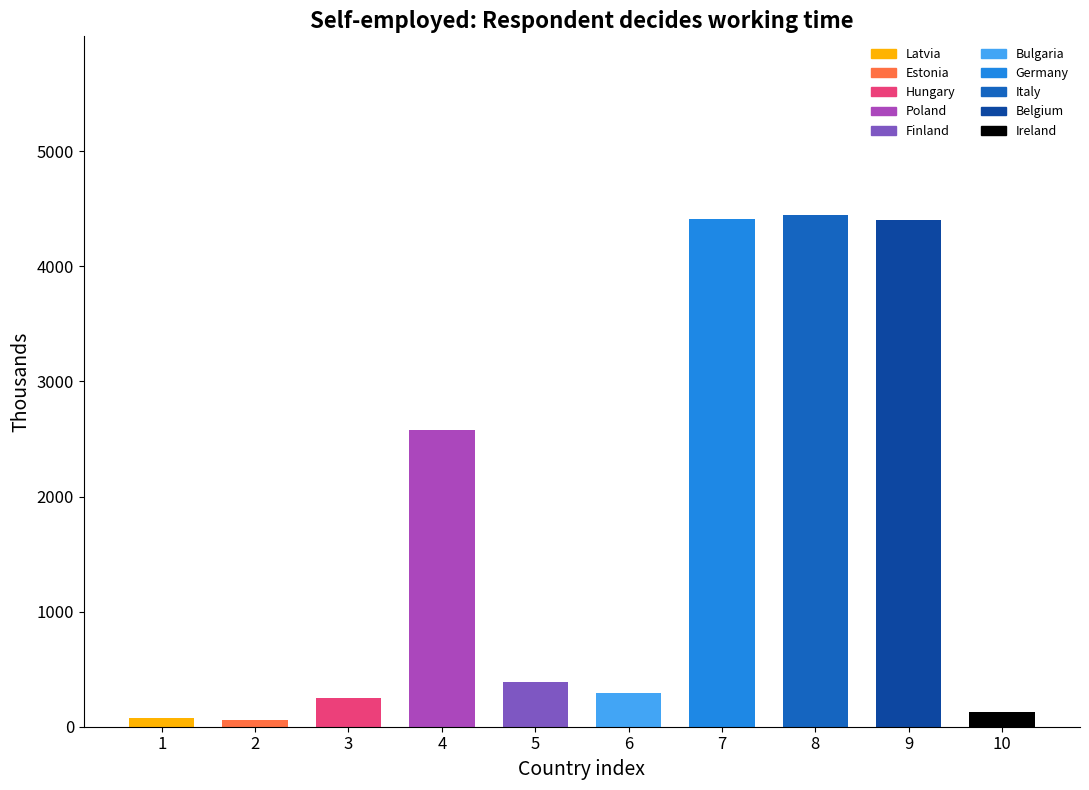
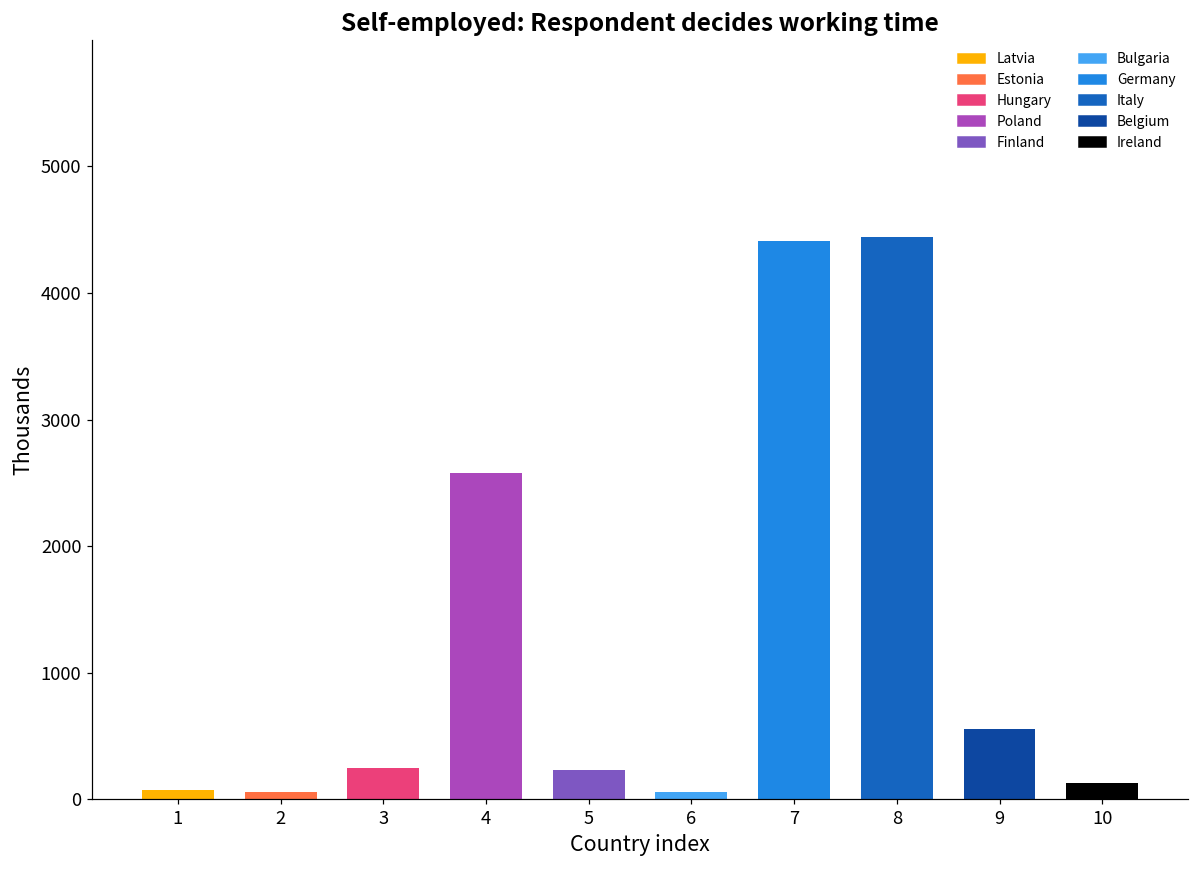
  {
    "1": 80,
    "2": 60,
    "3": 250,
    "4": 2580,
-   "5": 390,
-   "6": 290,
+   "5": 230,
+   "6": 60,
    "7": 4410,
    "8": 4440,
-   "9": 4410,
+   "9": 550,
    "10": 130
  }
